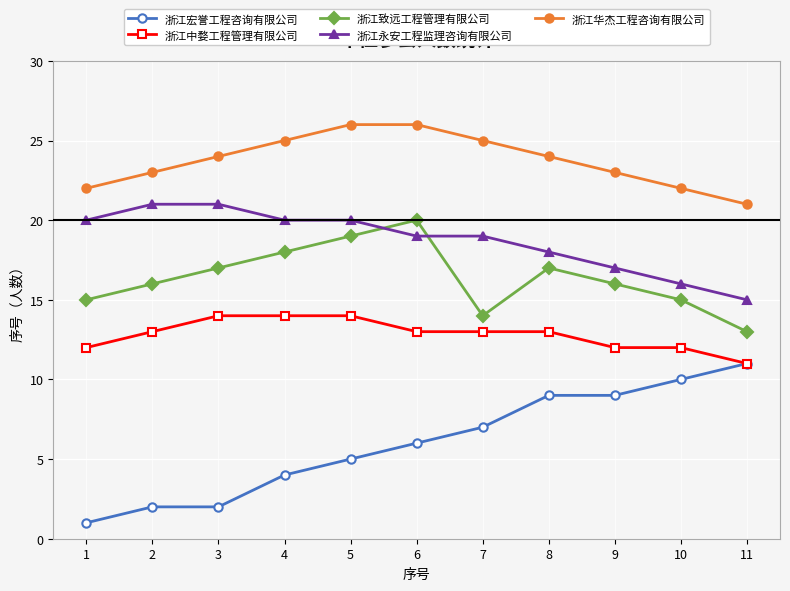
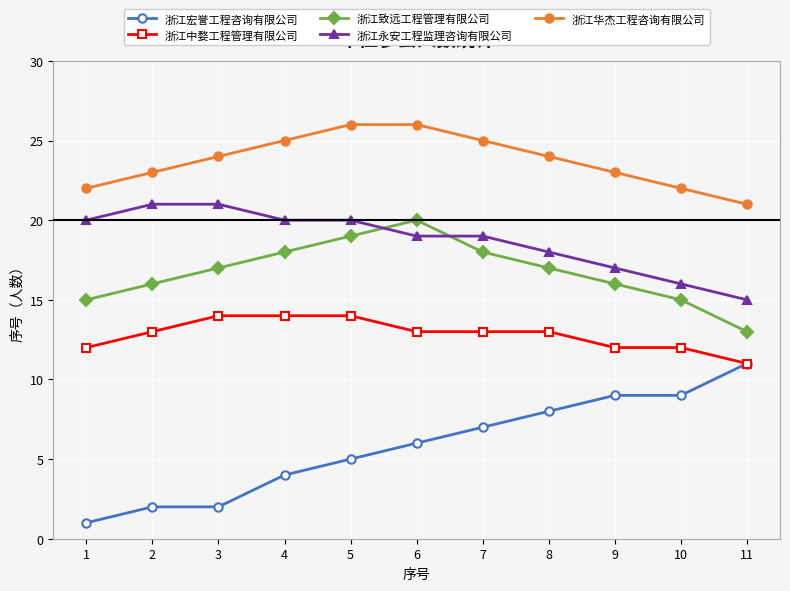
  {
    "浙江宏誉工程咨询有限公司": {
      "1": 1,
      "2": 2,
      "3": 2,
      "4": 4,
      "5": 5,
      "6": 6,
      "7": 7,
-     "8": 9,
+     "8": 8,
      "9": 9,
-     "10": 10
+     "10": 9
    },
    "浙江中婺工程管理有限公司": {
      "1": 12,
      "2": 13,
      "3": 14,
      "4": 14,
      "5": 14,
      "6": 13,
      "7": 13,
      "8": 13,
      "9": 12,
      "10": 12
    },
    "浙江致远工程管理有限公司": {
      "1": 15,
      "2": 16,
      "3": 17,
      "4": 18,
      "5": 19,
      "6": 20,
-     "7": 14,
+     "7": 18,
      "8": 17,
      "9": 16,
      "10": 15,
      "11": 13
    },
    "浙江永安工程监理咨询有限公司": {
      "1": 20,
      "2": 21,
      "3": 21,
      "4": 20,
      "5": 20,
      "6": 19,
      "7": 19,
      "8": 18,
      "9": 17,
      "10": 16,
      "11": 15
    },
    "浙江华杰工程咨询有限公司": {
      "1": 22,
      "2": 23,
      "3": 24,
      "4": 25,
      "5": 26,
      "6": 26,
      "7": 25,
      "8": 24,
      "9": 23,
      "10": 22,
      "11": 21
    }
  }
